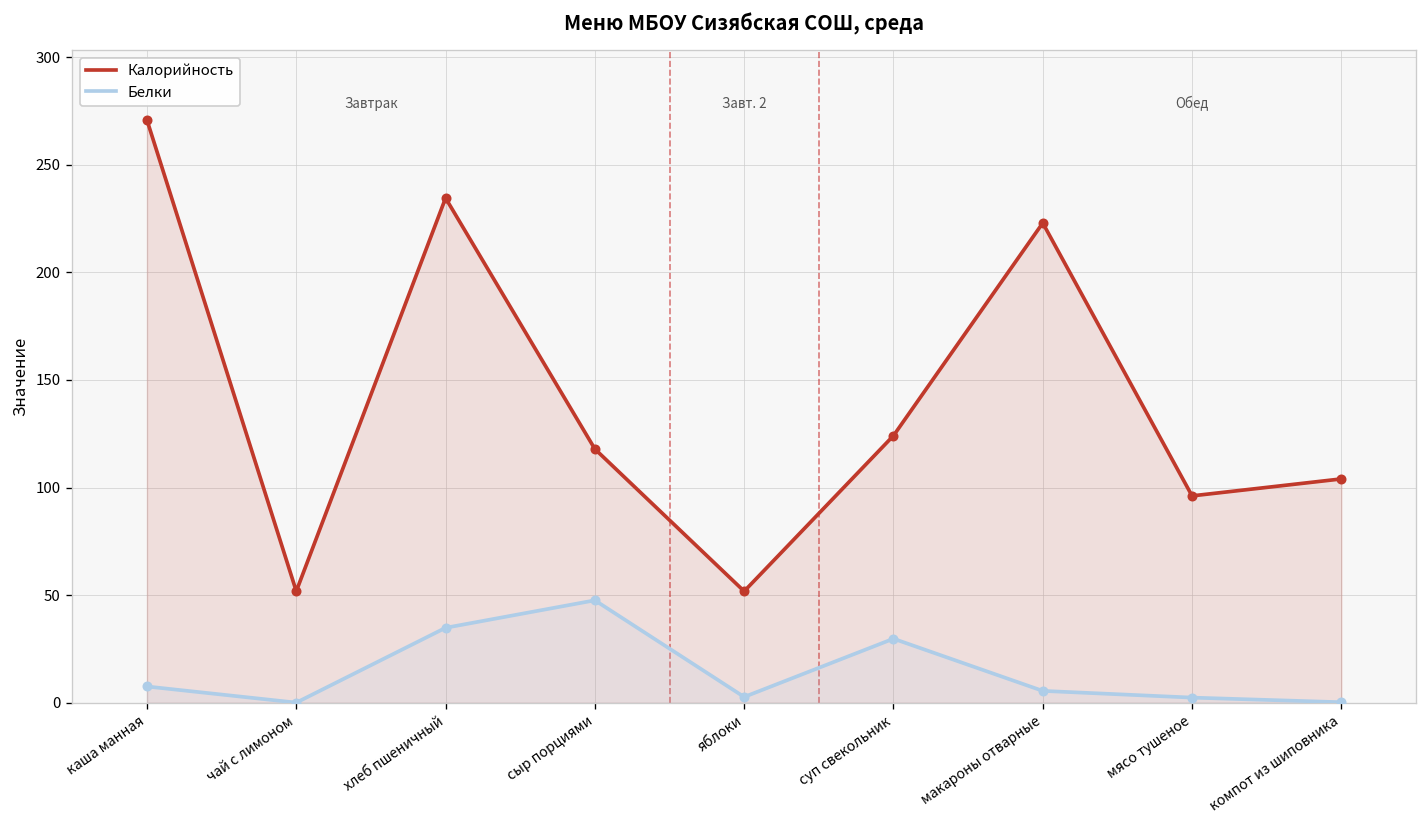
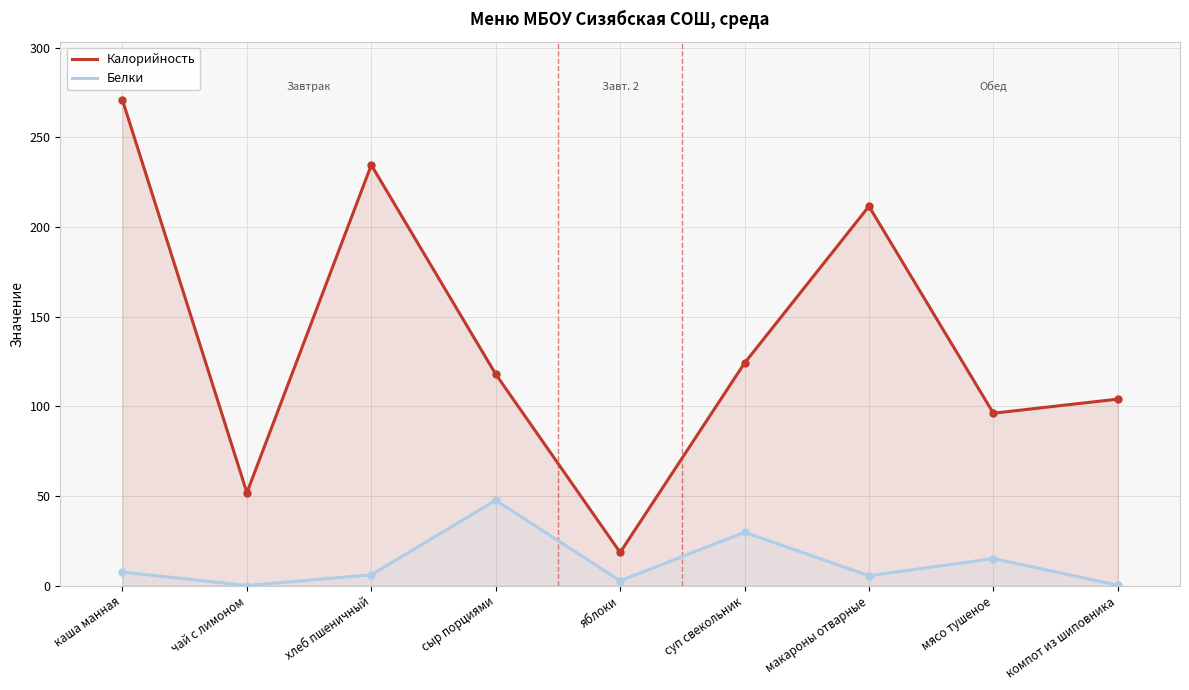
  {
    "Калорийность": {
      "каша манная": 271,
      "чай с лимоном": 52,
      "хлеб пшеничный": 234,
      "сыр порциями": 118,
-     "яблоки": 52,
+     "яблоки": 19,
      "суп свекольник": 124,
-     "макароны отварные": 223,
+     "макароны отварные": 212,
      "мясо тушеное": 96,
      "компот из шиповника": 104
    },
    "Белки": {
      "каша манная": 8,
      "чай с лимоном": 0,
-     "хлеб пшеничный": 35,
+     "хлеб пшеничный": 6,
      "сыр порциями": 48,
      "яблоки": 3,
      "суп свекольник": 30,
      "макароны отварные": 6,
-     "мясо тушеное": 2,
+     "мясо тушеное": 15,
      "компот из шиповника": 0
    }
  }
